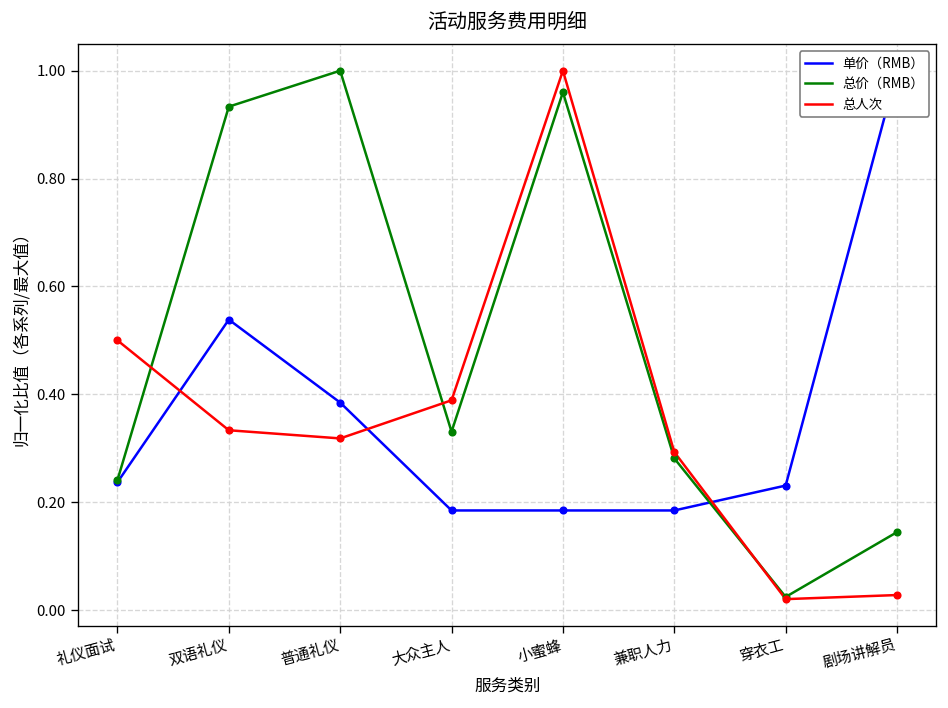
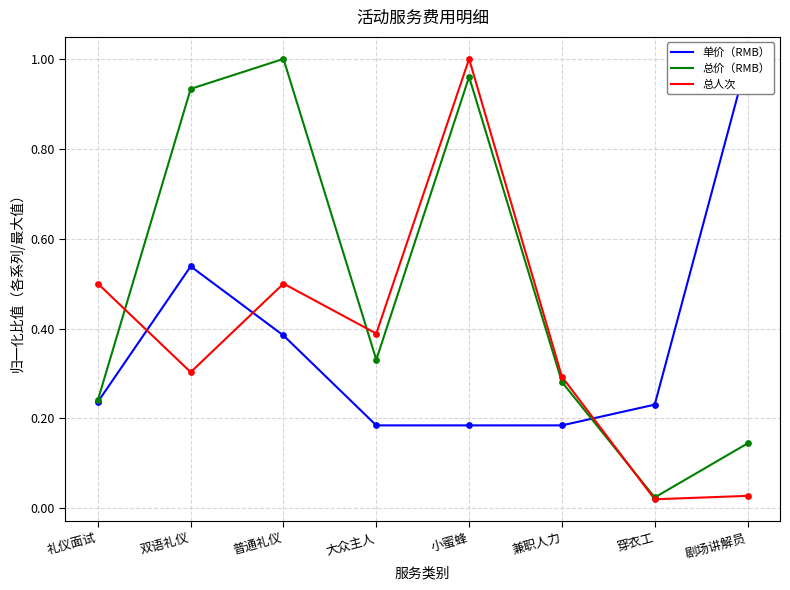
  {
    "单价（RMB）": {
      "双语礼仪": 0.54,
      "普通礼仪": 0.38,
      "大众主人": 0.18,
      "小蜜蜂": 0.18,
      "兼职人力": 0.18,
      "穿衣工": 0.23
    },
    "总价（RMB）": {
      "双语礼仪": 0.93,
      "普通礼仪": 1.00,
      "大众主人": 0.33,
      "小蜜蜂": 0.96,
      "兼职人力": 0.28,
      "剧场讲解员": 0.14
    },
    "总人次": {
      "礼仪面试": 0.50,
-     "双语礼仪": 0.33,
-     "普通礼仪": 0.32,
+     "双语礼仪": 0.30,
+     "普通礼仪": 0.50,
      "大众主人": 0.39,
      "小蜜蜂": 1.00,
      "兼职人力": 0.29,
      "剧场讲解员": 0.03
    }
  }
